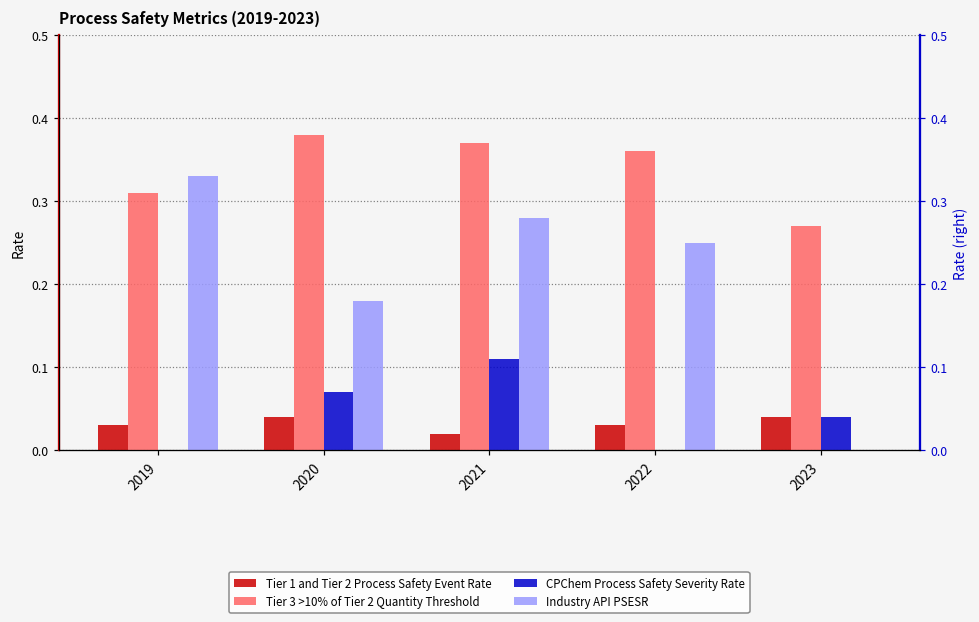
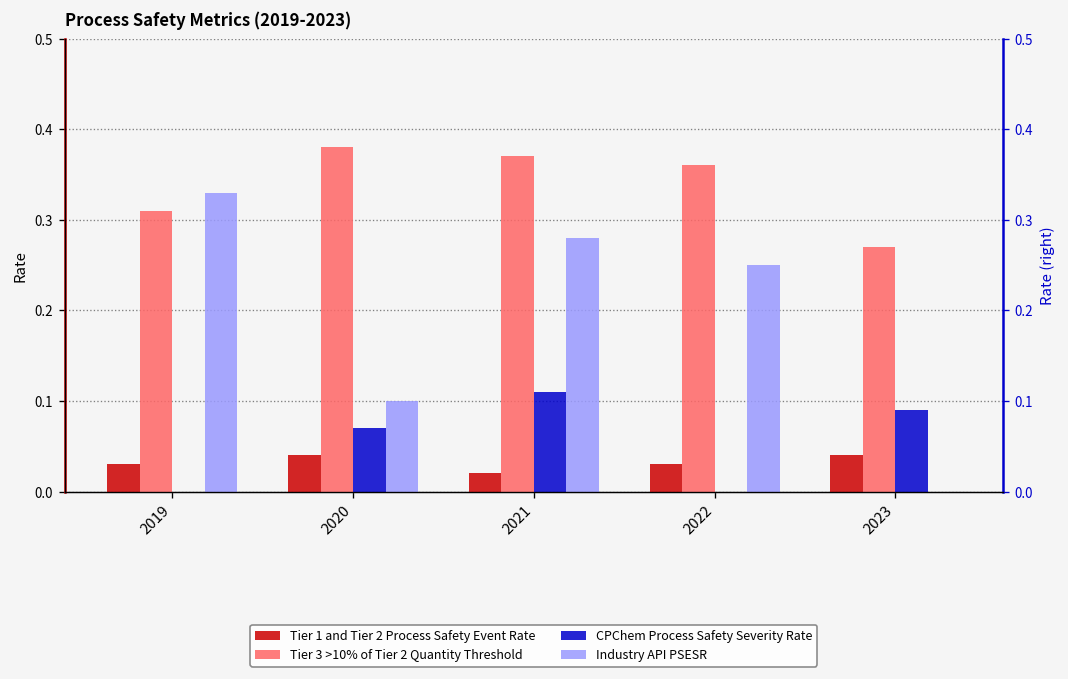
  {
    "Tier 1 and Tier 2 Process Safety Event Rate": {
      "2019": 0.03,
      "2020": 0.04,
      "2021": 0.02,
      "2022": 0.03,
      "2023": 0.04
    },
    "Tier 3 >10% of Tier 2 Quantity Threshold": {
      "2019": 0.31,
      "2020": 0.38,
      "2021": 0.37,
      "2022": 0.36,
      "2023": 0.27
    },
    "CPChem Process Safety Severity Rate": {
      "2019": 0.00,
      "2020": 0.07,
      "2021": 0.11,
      "2022": 0.00,
-     "2023": 0.04
+     "2023": 0.09
    },
    "Industry API PSESR": {
      "2019": 0.33,
-     "2020": 0.18,
+     "2020": 0.10,
      "2021": 0.28,
      "2022": 0.25,
      "2023": 0.00
    }
  }
